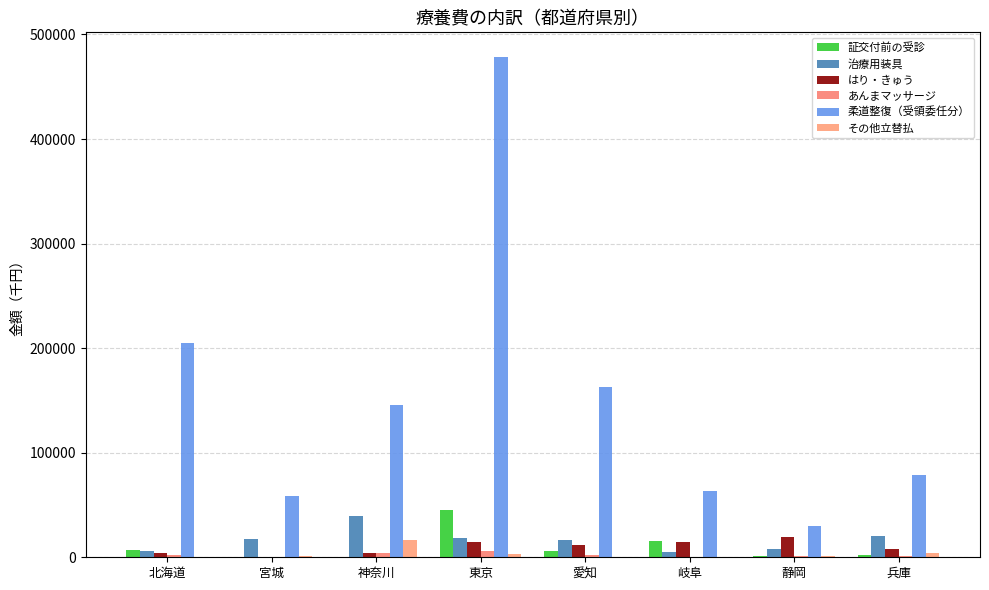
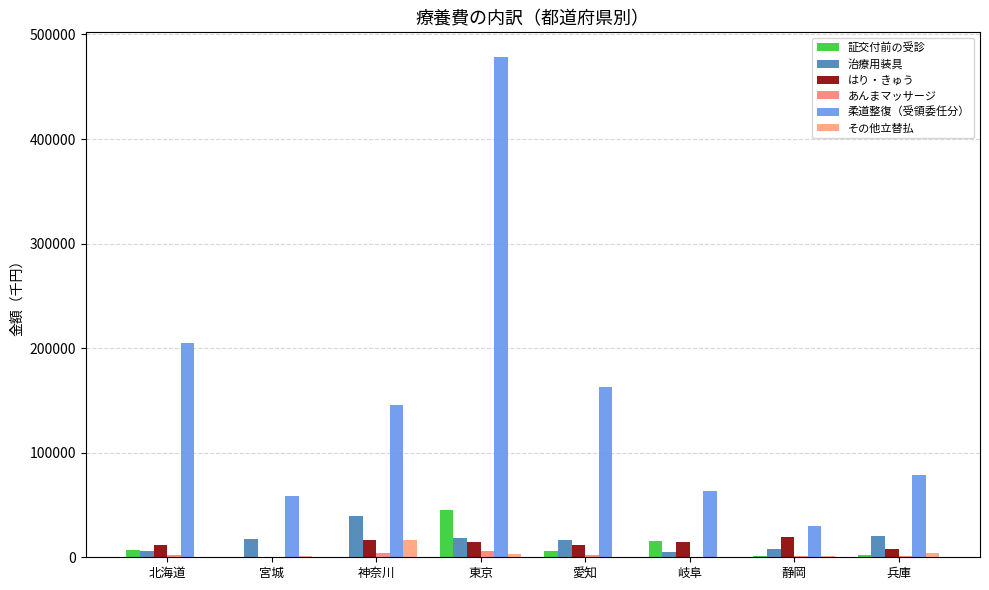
  {
    "証交付前の受診": {
      "北海道": 7000,
      "東京": 45000,
      "愛知": 6000,
      "岐阜": 15000
    },
    "治療用装具": {
      "北海道": 6000,
      "宮城": 18000,
      "神奈川": 40000,
      "東京": 19000,
      "愛知": 17000,
      "岐阜": 5000,
      "静岡": 8000,
      "兵庫": 20000
    },
    "はり・きゅう": {
-     "北海道": 4000,
-     "神奈川": 4000,
+     "北海道": 12000,
+     "神奈川": 17000,
      "東京": 15000,
      "愛知": 11000,
      "岐阜": 14000,
      "静岡": 19000,
      "兵庫": 8000
    },
    "柔道整復（受領委任分）": {
      "北海道": 205000,
      "宮城": 59000,
      "神奈川": 145000,
      "東京": 478000,
      "愛知": 163000,
      "岐阜": 63000,
      "静岡": 30000,
      "兵庫": 79000
    }
  }
